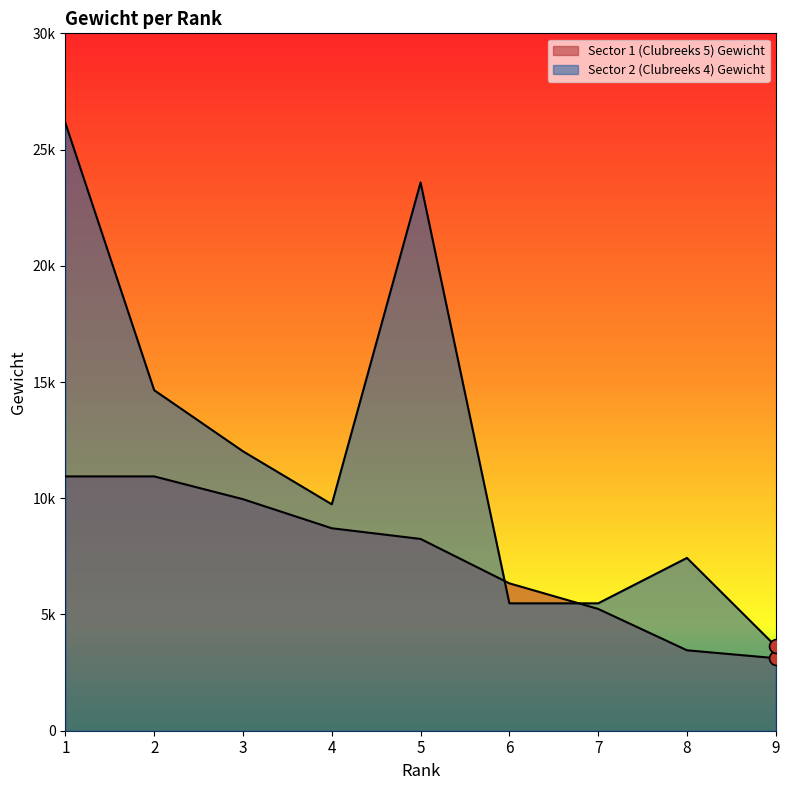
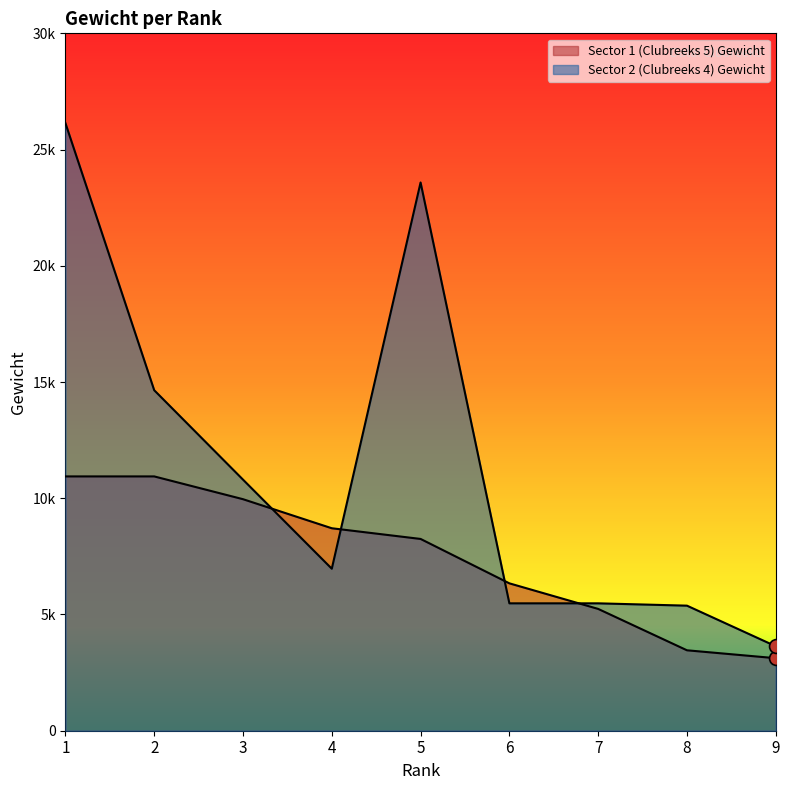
  {
    "Sector 2 (Clubreeks 4) Gewicht": {
      "1": 26100,
      "2": 14600,
-     "3": 12000,
-     "4": 9700,
+     "3": 10800,
+     "4": 7000,
      "5": 23600,
      "6": 5500,
      "7": 5500,
-     "8": 7400
+     "8": 5400
    }
  }
